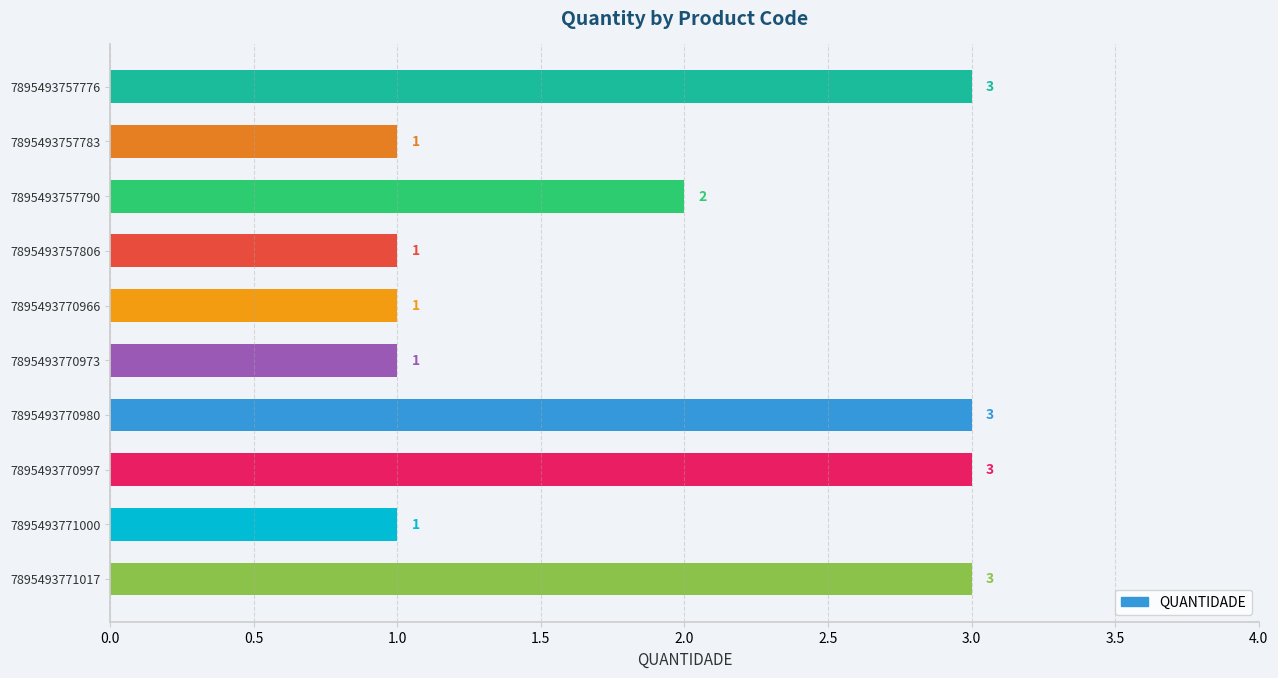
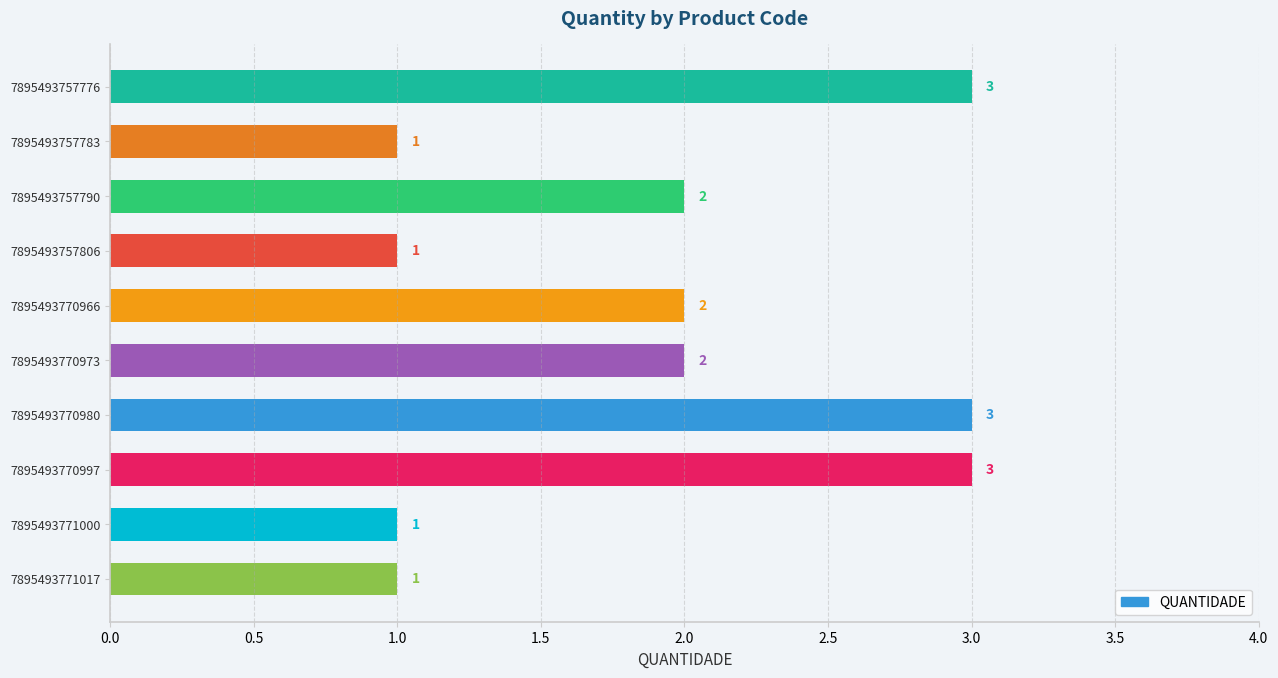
  {
    "7895493757776": 3,
    "7895493757783": 1,
    "7895493757790": 2,
    "7895493757806": 1,
-   "7895493770966": 1,
-   "7895493770973": 1,
+   "7895493770966": 2,
+   "7895493770973": 2,
    "7895493770980": 3,
    "7895493770997": 3,
    "7895493771000": 1,
-   "7895493771017": 3
+   "7895493771017": 1
  }
